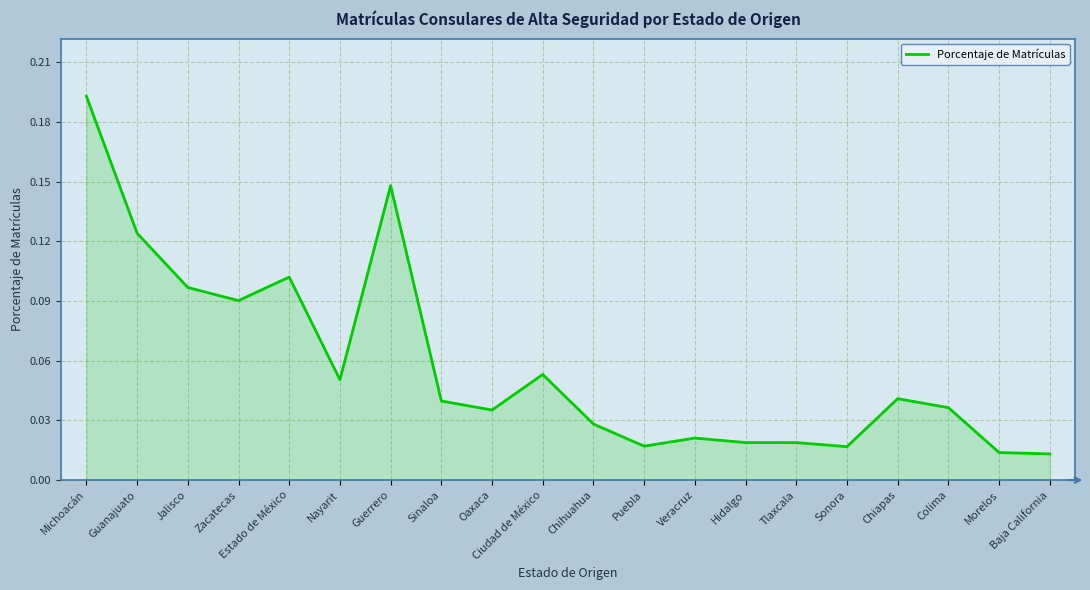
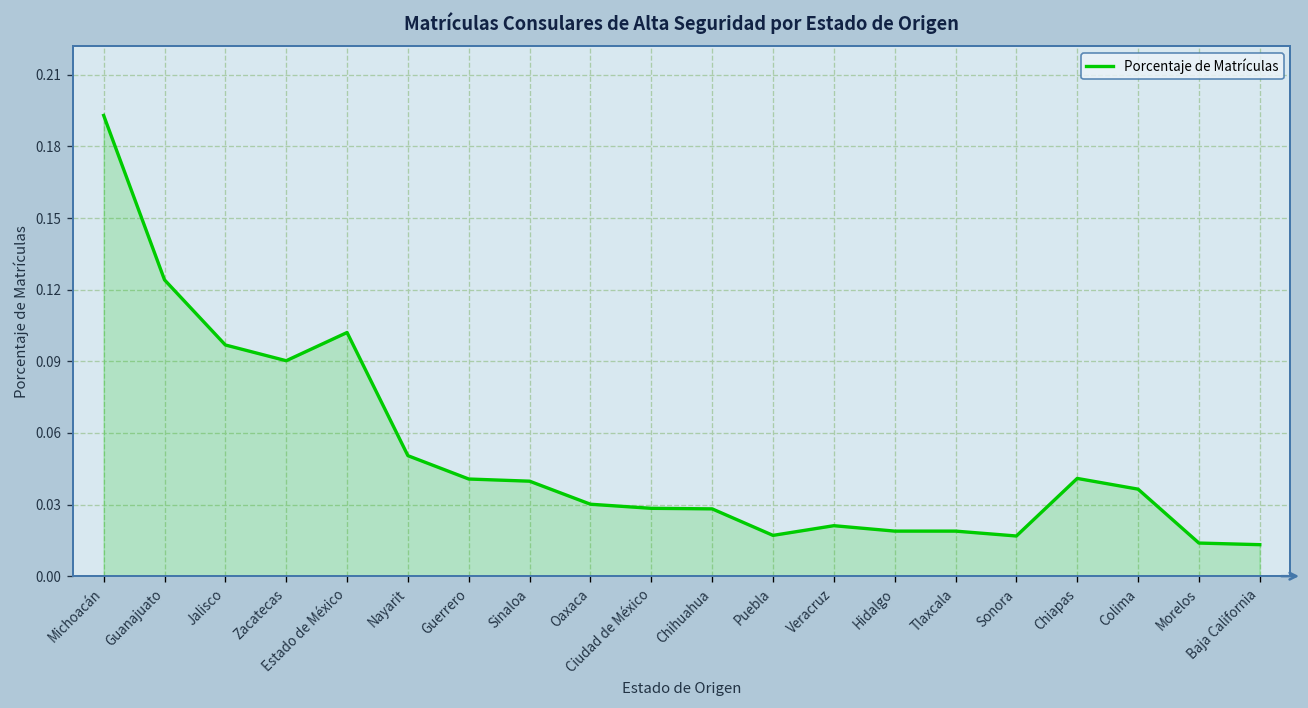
  {
    "Michoacán": 0.193,
    "Guanajuato": 0.124,
    "Jalisco": 0.097,
    "Zacatecas": 0.090,
    "Estado de México": 0.102,
    "Nayarit": 0.050,
-   "Guerrero": 0.148,
+   "Guerrero": 0.041,
    "Sinaloa": 0.040,
-   "Oaxaca": 0.035,
-   "Ciudad de México": 0.053,
+   "Oaxaca": 0.030,
+   "Ciudad de México": 0.028,
    "Chihuahua": 0.028,
    "Puebla": 0.017,
    "Veracruz": 0.021,
    "Hidalgo": 0.019,
    "Tlaxcala": 0.019,
    "Sonora": 0.017,
    "Chiapas": 0.041,
    "Colima": 0.036,
    "Morelos": 0.014,
    "Baja California": 0.013
  }
